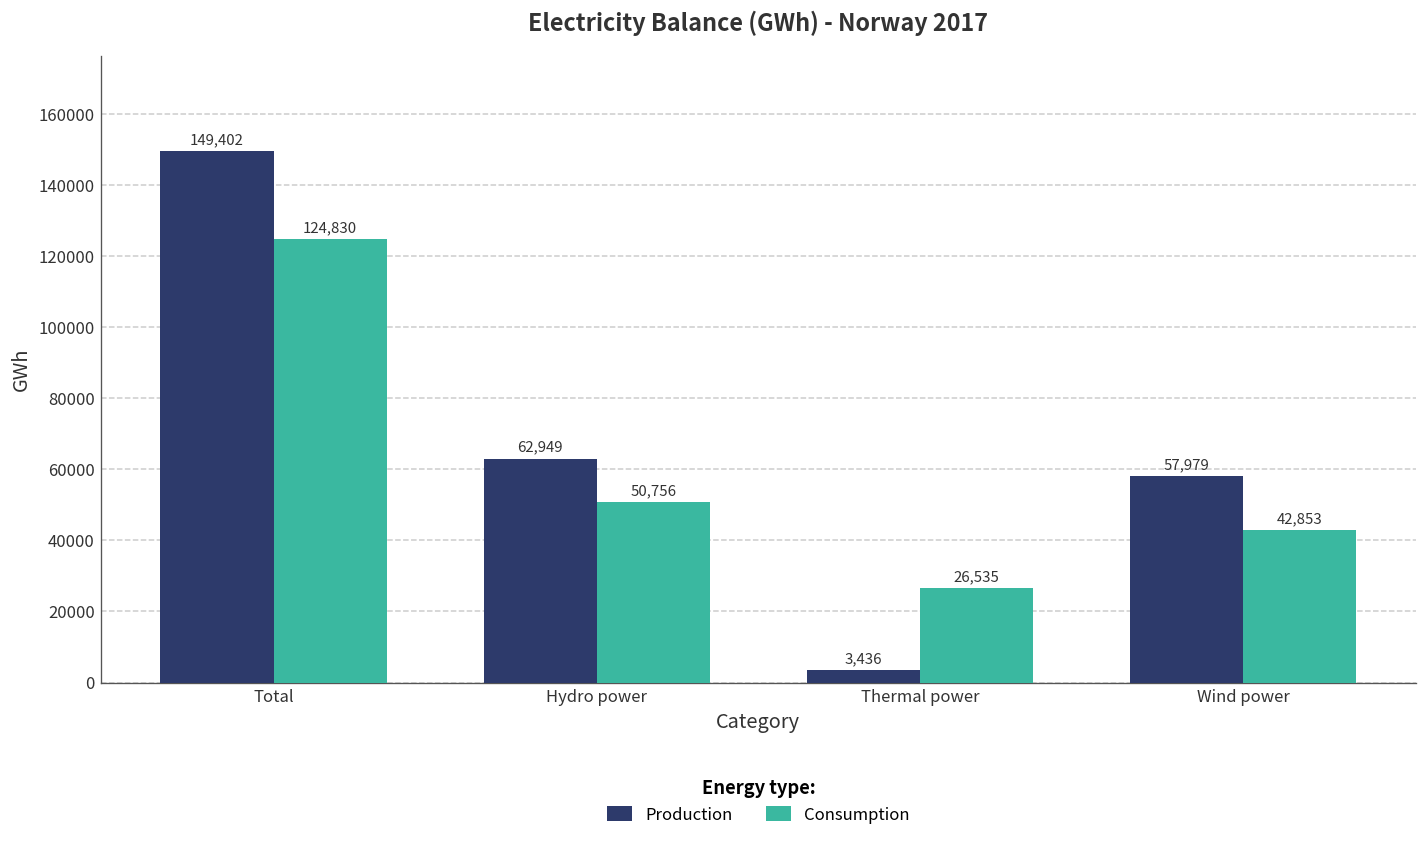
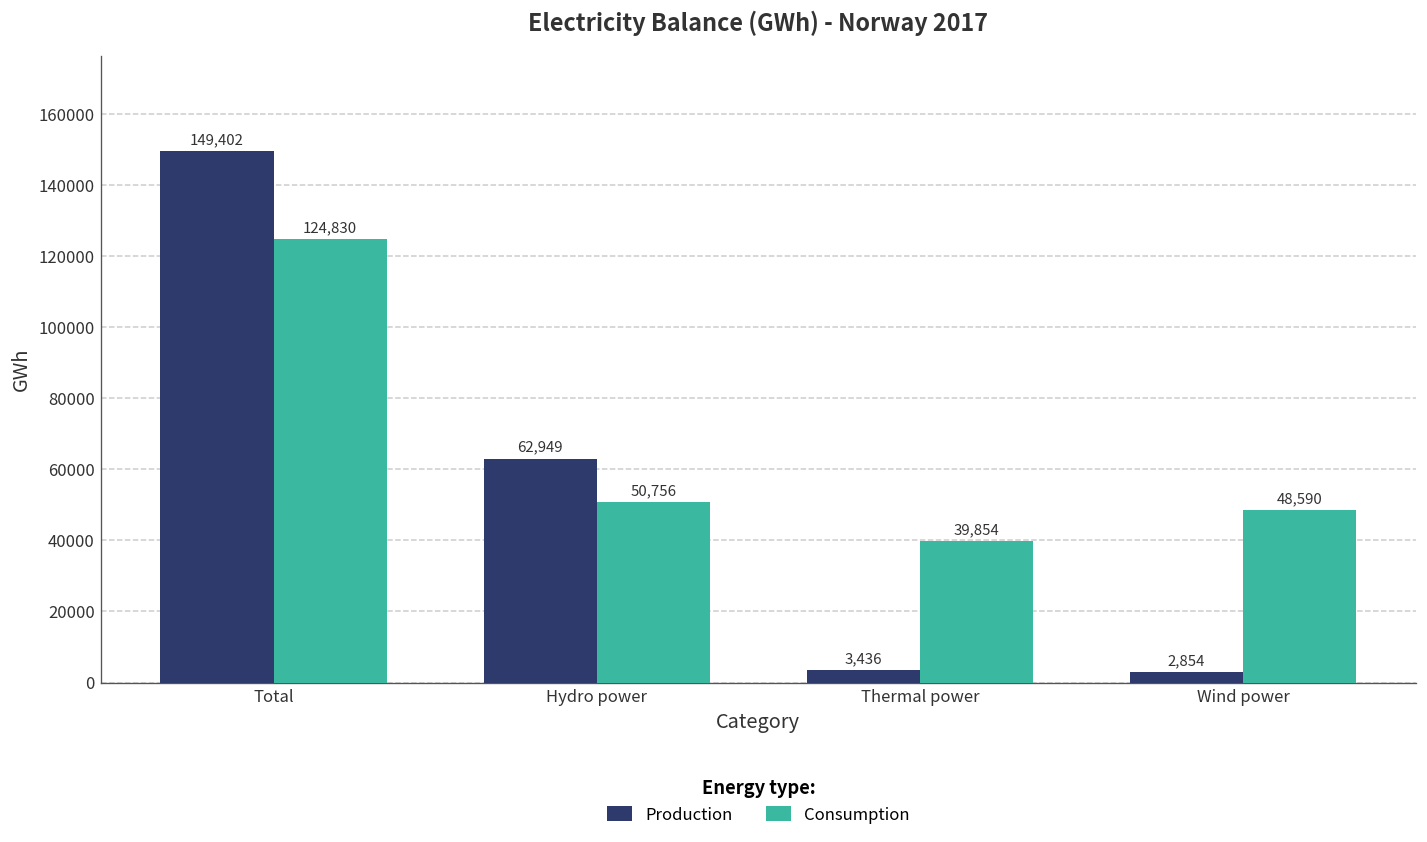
  {
    "Production": {
      "Total": "149,402",
      "Hydro power": "62,949",
      "Thermal power": "3,436",
-     "Wind power": "57,979"
+     "Wind power": "2,854"
    },
    "Consumption": {
      "Total": "124,830",
      "Hydro power": "50,756",
-     "Thermal power": "26,535",
-     "Wind power": "42,853"
+     "Thermal power": "39,854",
+     "Wind power": "48,590"
    }
  }
